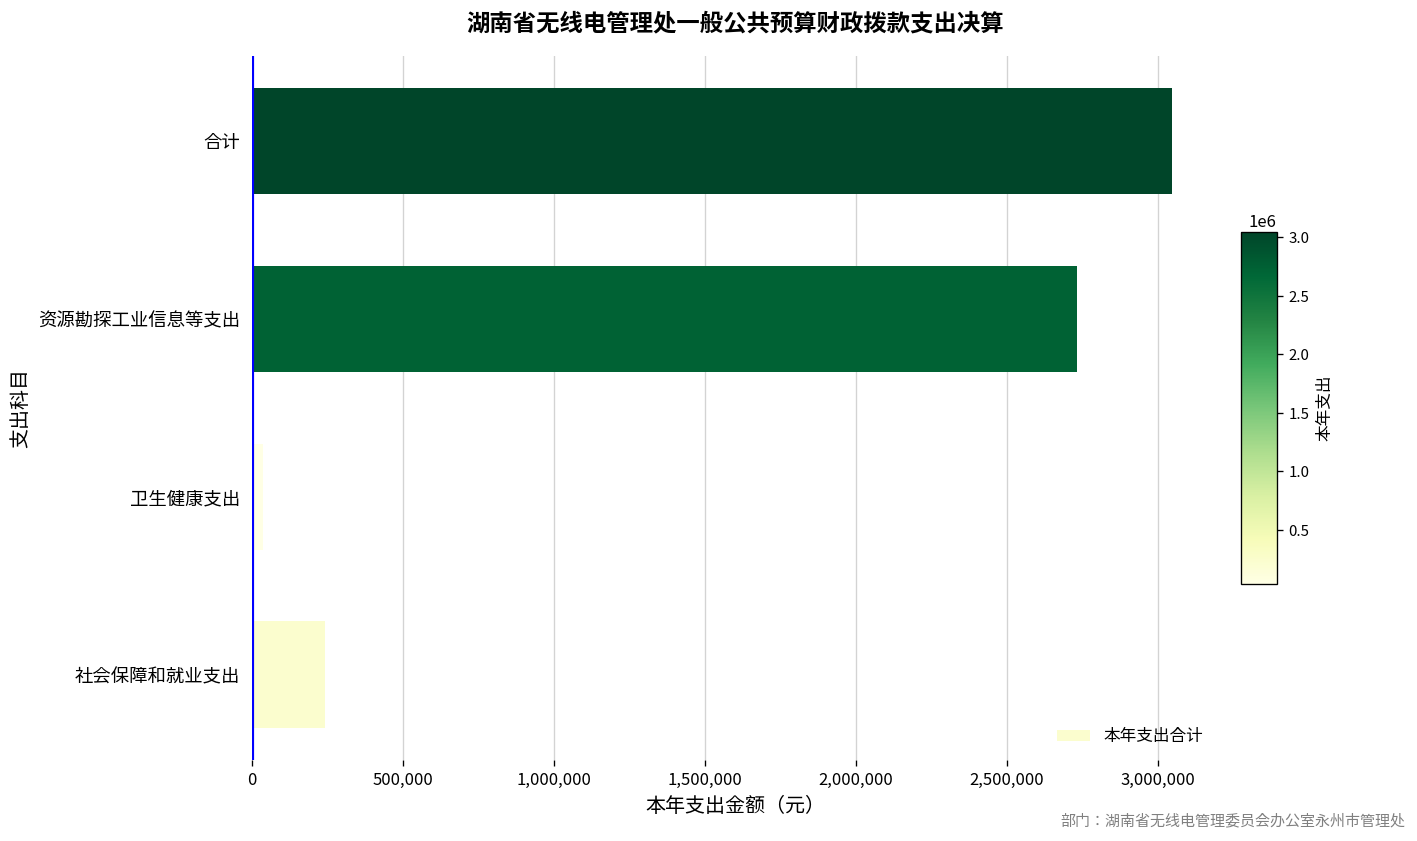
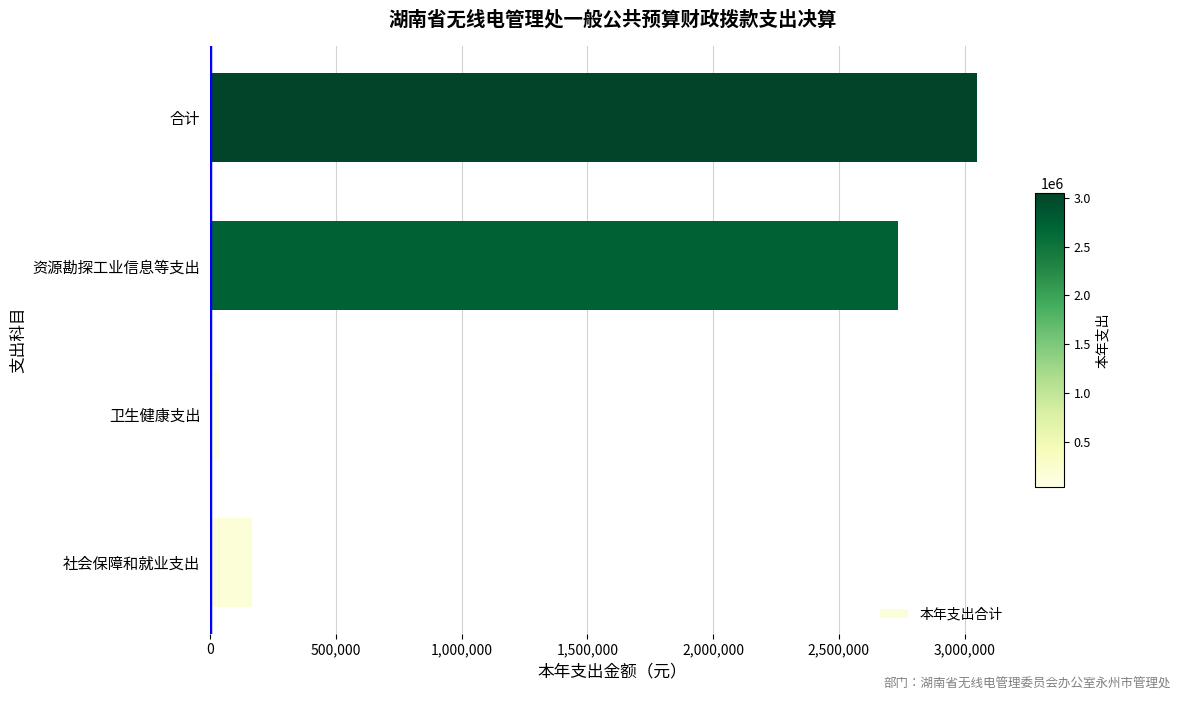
  {
    "合计": "3,050,000",
    "资源勘探工业信息等支出": "2,730,000",
    "卫生健康支出": "40,000",
-   "社会保障和就业支出": "240,000"
+   "社会保障和就业支出": "170,000"
  }
